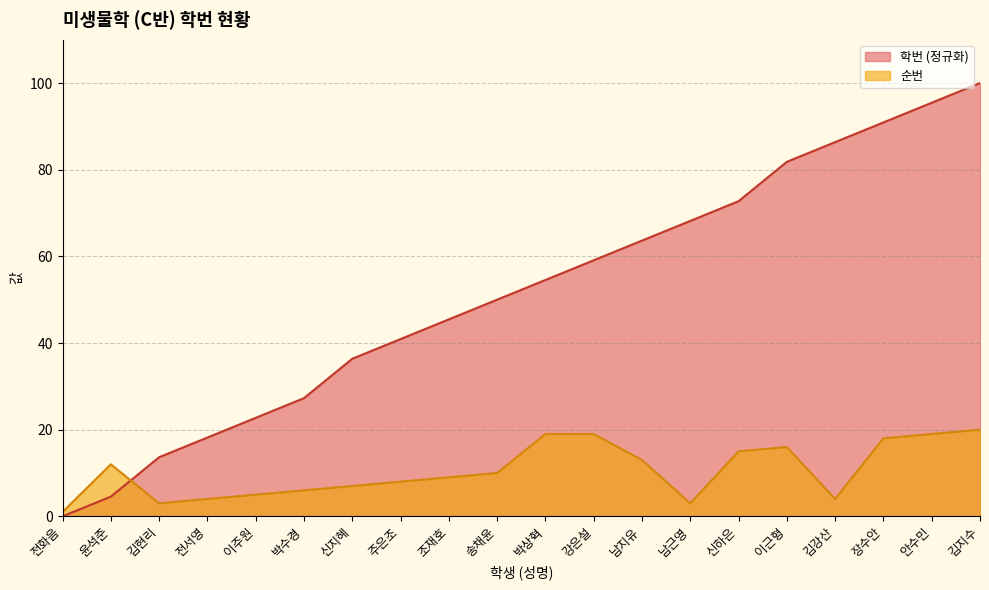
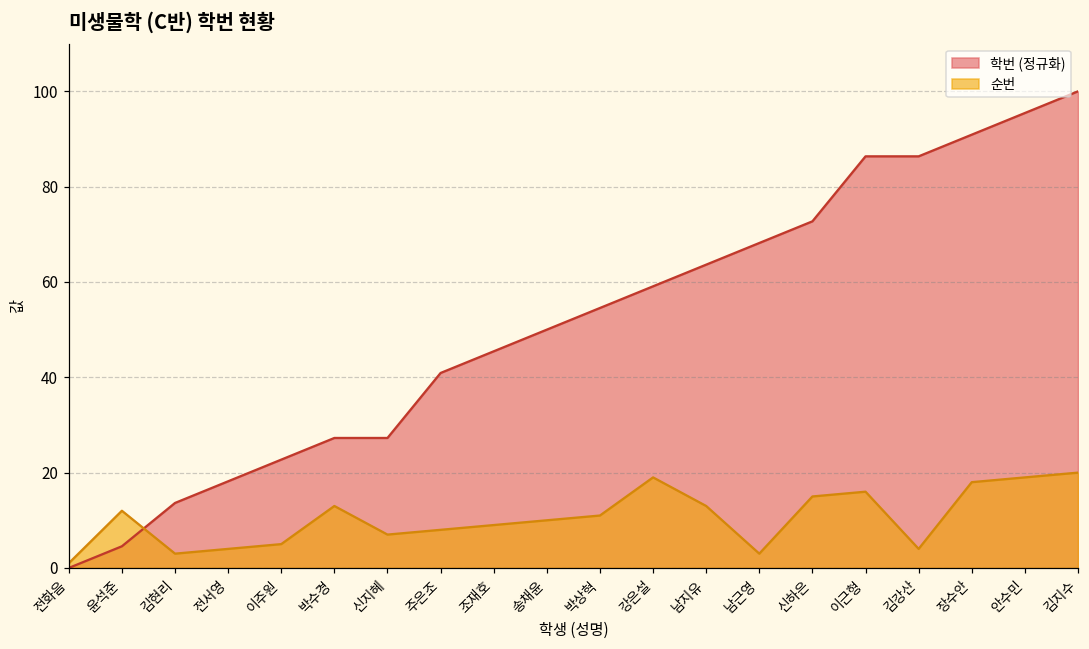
  {
    "학번 (정규화)": {
      "전화음": 0,
      "윤석준": 5,
      "김현리": 14,
      "전서영": 18,
      "이주원": 23,
      "박수경": 27,
-     "신지혜": 36,
+     "신지혜": 27,
      "주은조": 41,
      "조재호": 45,
      "송채윤": 50,
      "박상혁": 55,
      "강은설": 59,
      "남지유": 64,
      "남근영": 68,
      "신하은": 73,
-     "이근형": 82,
+     "이근형": 86,
      "김강산": 86,
      "장수안": 91,
      "안수민": 95,
      "김지수": 100
    },
    "순번": {
      "전화음": 1,
      "윤석준": 12,
      "김현리": 3,
      "전서영": 4,
      "이주원": 5,
-     "박수경": 6,
+     "박수경": 13,
      "신지혜": 7,
      "주은조": 8,
      "조재호": 9,
      "송채윤": 10,
-     "박상혁": 19,
+     "박상혁": 11,
      "강은설": 19,
      "남지유": 13,
      "남근영": 3,
      "신하은": 15,
      "이근형": 16,
      "김강산": 4,
      "장수안": 18,
      "안수민": 19,
      "김지수": 20
    }
  }
